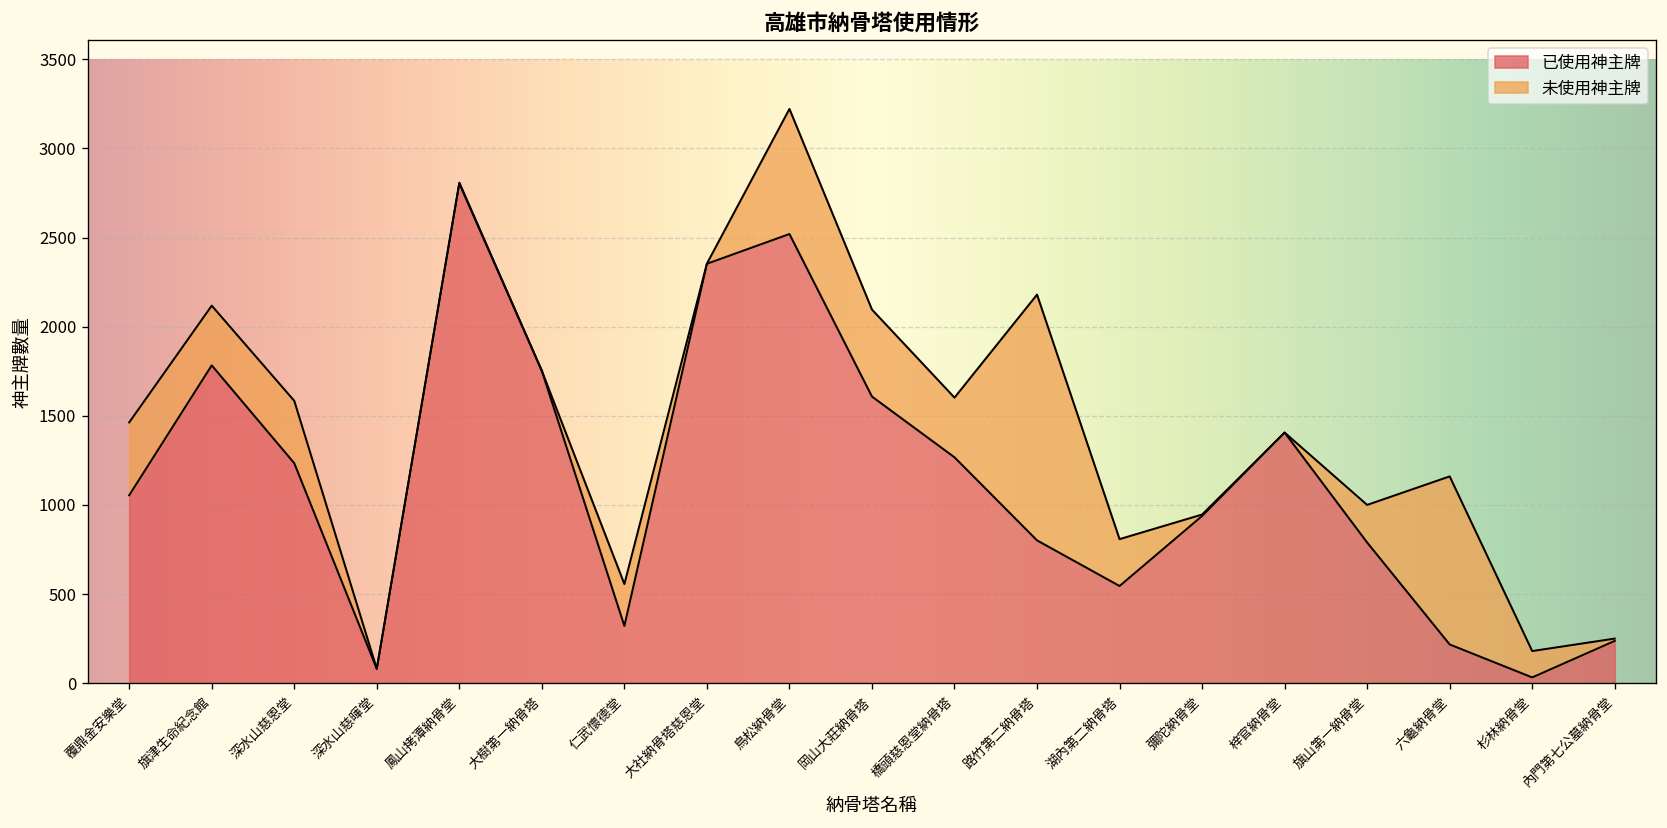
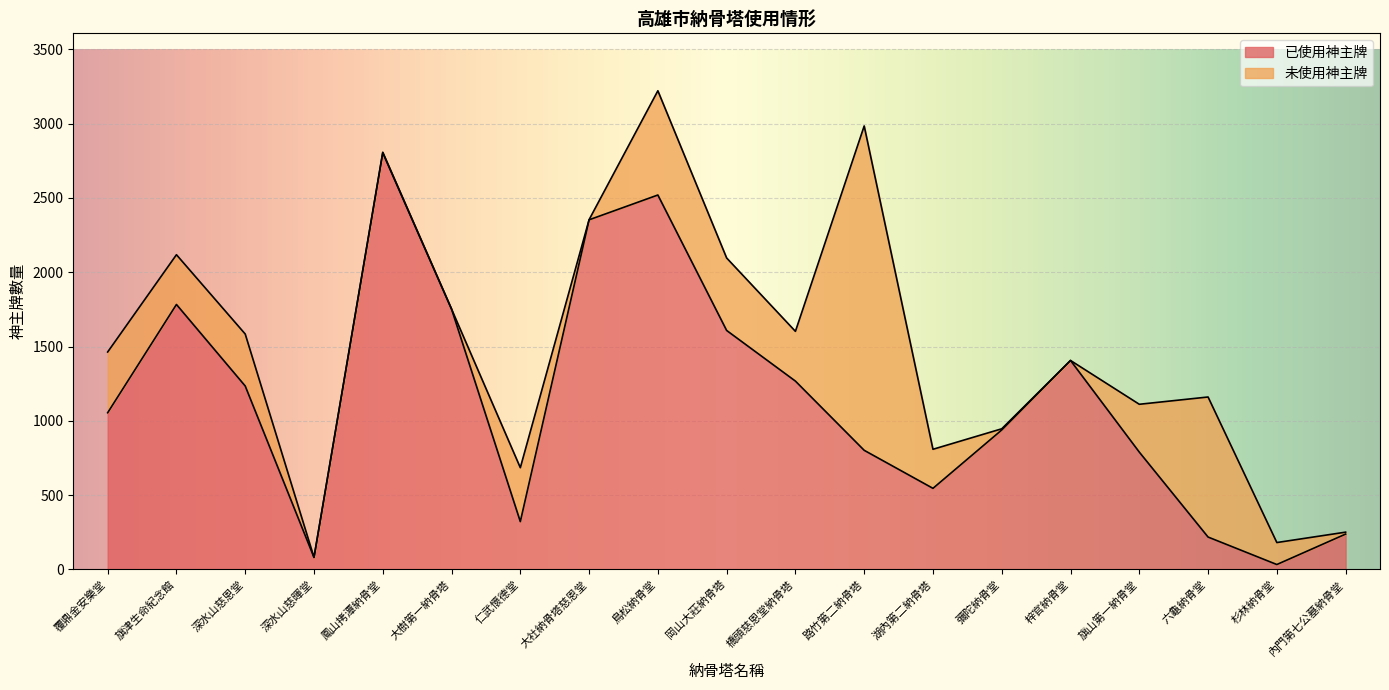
  {
    "已使用神主牌": {
      "覆鼎金安樂堂": 1050,
      "旗津生命紀念館": 1780,
      "深水山慈恩堂": 1230,
      "仁武懷德堂": 320,
      "鳥松納骨堂": 2520,
      "岡山大莊納骨塔": 1610,
      "橋頭慈恩堂納骨塔": 1270,
      "路竹第二納骨塔": 800,
      "湖內第二納骨塔": 550,
      "旗山第一納骨堂": 790,
      "六龜納骨堂": 220,
      "杉林納骨堂": 30
    },
    "未使用神主牌": {
      "覆鼎金安樂堂": 410,
      "旗津生命紀念館": 340,
      "深水山慈恩堂": 350,
-     "仁武懷德堂": 240,
+     "仁武懷德堂": 360,
      "鳥松納骨堂": 700,
      "岡山大莊納骨塔": 490,
      "橋頭慈恩堂納骨塔": 340,
-     "路竹第二納骨塔": 1380,
+     "路竹第二納骨塔": 2180,
      "湖內第二納骨塔": 260,
-     "旗山第一納骨堂": 210,
+     "旗山第一納骨堂": 320,
      "六龜納骨堂": 940,
      "杉林納骨堂": 150
    }
  }
